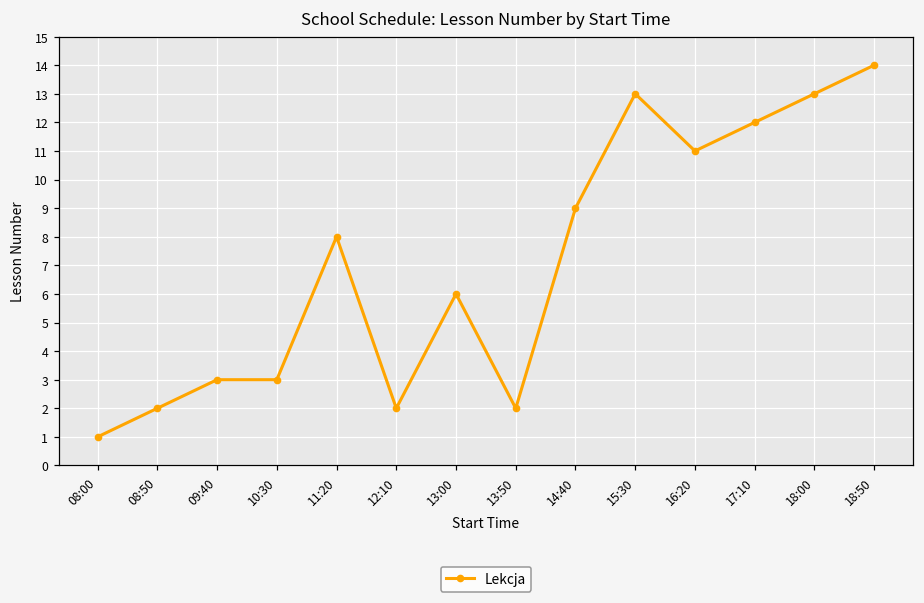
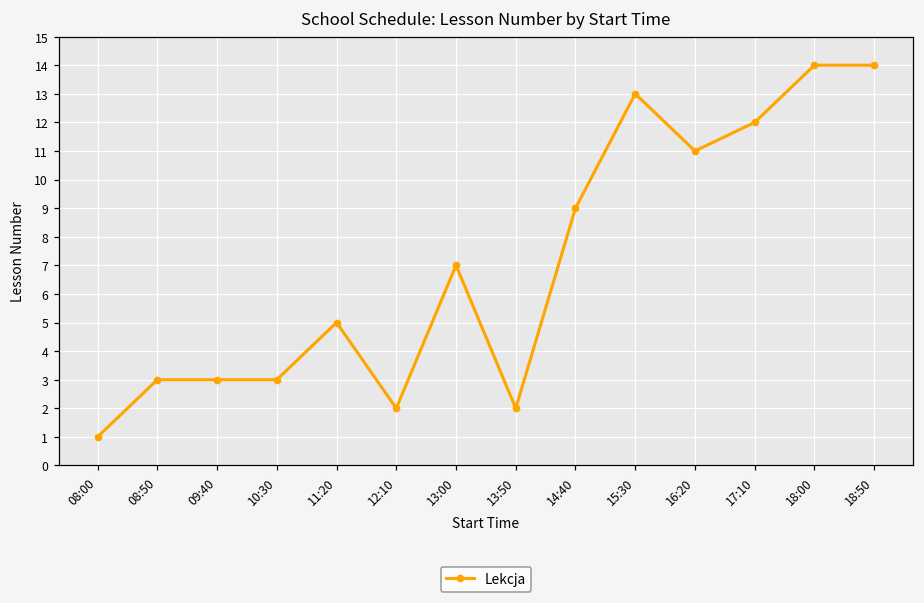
  {
    "08:00": 1,
-   "08:50": 2,
+   "08:50": 3,
    "09:40": 3,
    "10:30": 3,
-   "11:20": 8,
+   "11:20": 5,
    "12:10": 2,
-   "13:00": 6,
+   "13:00": 7,
    "13:50": 2,
    "14:40": 9,
    "15:30": 13,
    "16:20": 11,
    "17:10": 12,
-   "18:00": 13,
+   "18:00": 14,
    "18:50": 14
  }
